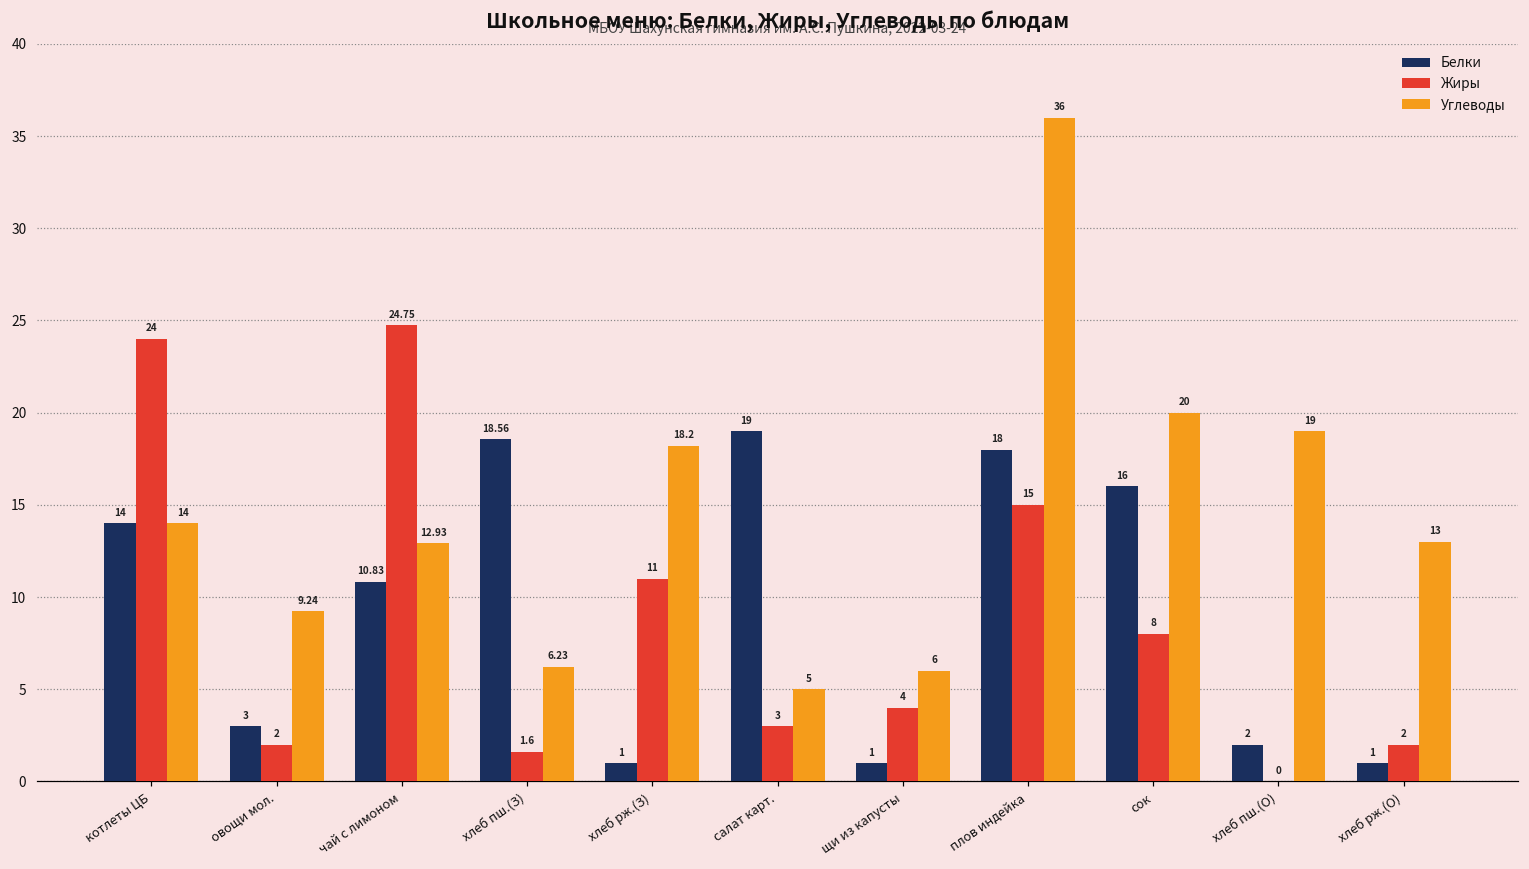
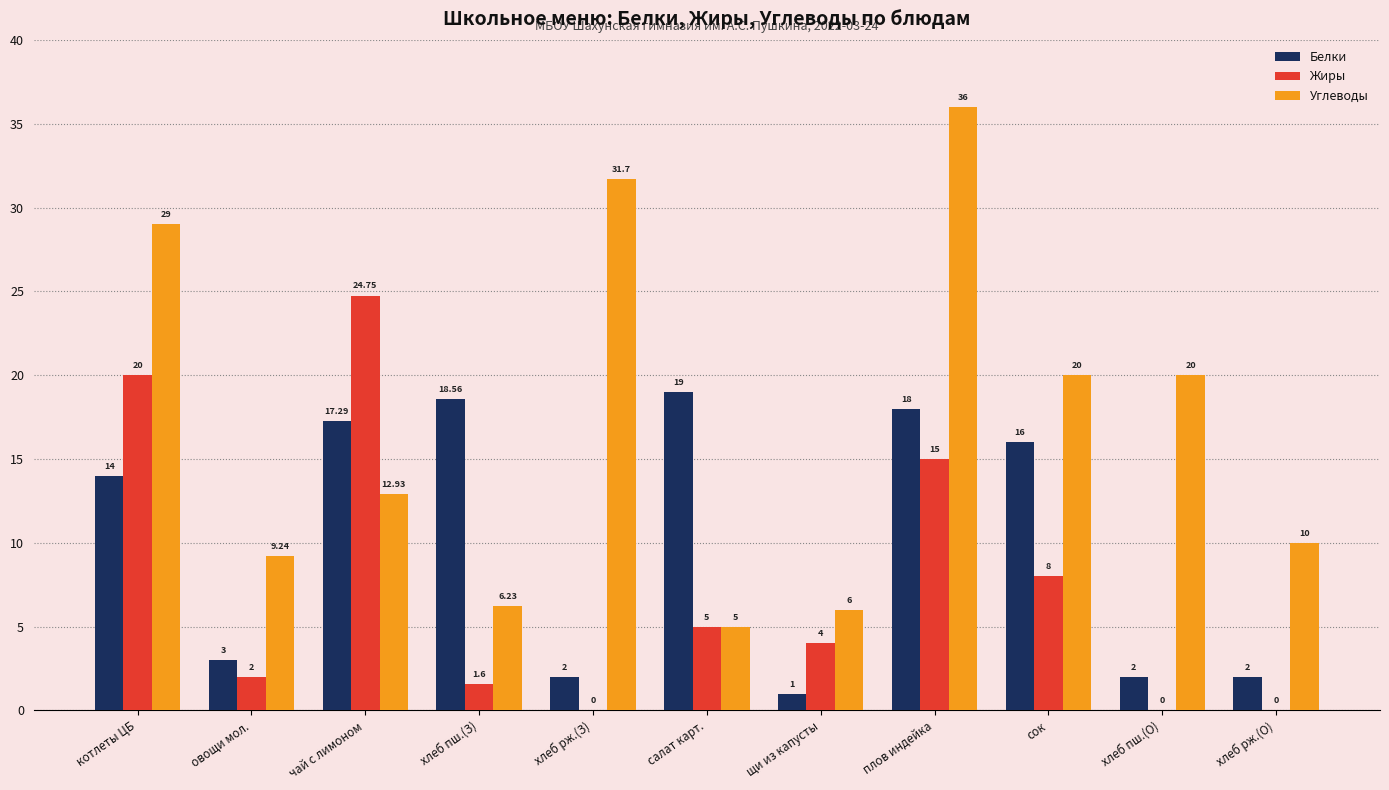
  {
    "Белки": {
      "котлеты ЦБ": 14,
      "овощи мол.": 3,
-     "чай с лимоном": 10.83,
+     "чай с лимоном": 17.29,
      "хлеб пш.(З)": 18.56,
-     "хлеб рж.(З)": 1,
+     "хлеб рж.(З)": 2,
      "салат карт.": 19,
      "щи из капусты": 1,
      "плов индейка": 18,
      "сок": 16,
      "хлеб пш.(О)": 2,
-     "хлеб рж.(О)": 1
+     "хлеб рж.(О)": 2
    },
    "Жиры": {
-     "котлеты ЦБ": 24,
+     "котлеты ЦБ": 20,
      "овощи мол.": 2,
      "чай с лимоном": 24.75,
      "хлеб пш.(З)": 1.6,
-     "хлеб рж.(З)": 11,
-     "салат карт.": 3,
+     "хлеб рж.(З)": 0,
+     "салат карт.": 5,
      "щи из капусты": 4,
      "плов индейка": 15,
      "сок": 8,
      "хлеб пш.(О)": 0,
-     "хлеб рж.(О)": 2
+     "хлеб рж.(О)": 0
    },
    "Углеводы": {
-     "котлеты ЦБ": 14,
+     "котлеты ЦБ": 29,
      "овощи мол.": 9.24,
      "чай с лимоном": 12.93,
      "хлеб пш.(З)": 6.23,
-     "хлеб рж.(З)": 18.2,
+     "хлеб рж.(З)": 31.7,
      "салат карт.": 5,
      "щи из капусты": 6,
      "плов индейка": 36,
      "сок": 20,
-     "хлеб пш.(О)": 19,
-     "хлеб рж.(О)": 13
+     "хлеб пш.(О)": 20,
+     "хлеб рж.(О)": 10
    }
  }
